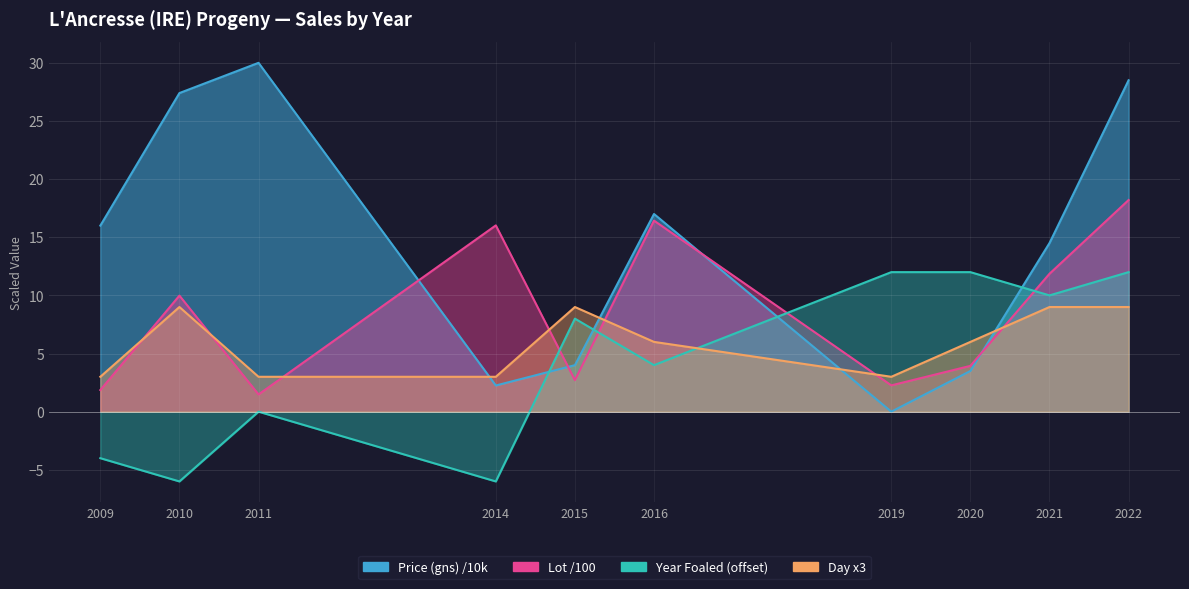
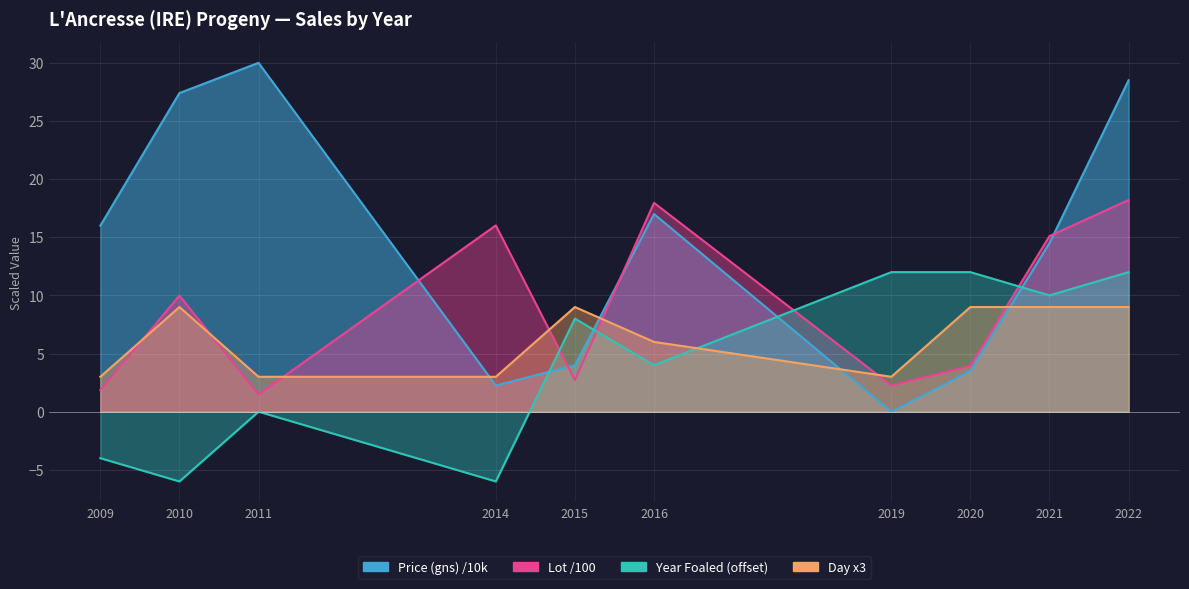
  {
    "Lot /100": {
      "2009": 1.9,
      "2010": 10.0,
      "2011": 1.5,
      "2014": 16.0,
      "2015": 2.7,
-     "2016": 16.4,
+     "2016": 18.0,
      "2019": 2.3,
      "2020": 3.9,
-     "2021": 11.9,
+     "2021": 15.1,
      "2022": 18.2
    },
    "Day x3": {
      "2009": 3.0,
      "2010": 9.0,
      "2011": 3.0,
      "2014": 3.0,
      "2015": 9.0,
      "2016": 6.0,
      "2019": 3.0,
-     "2020": 6.0,
+     "2020": 9.0,
      "2021": 9.0,
      "2022": 9.0
    }
  }
